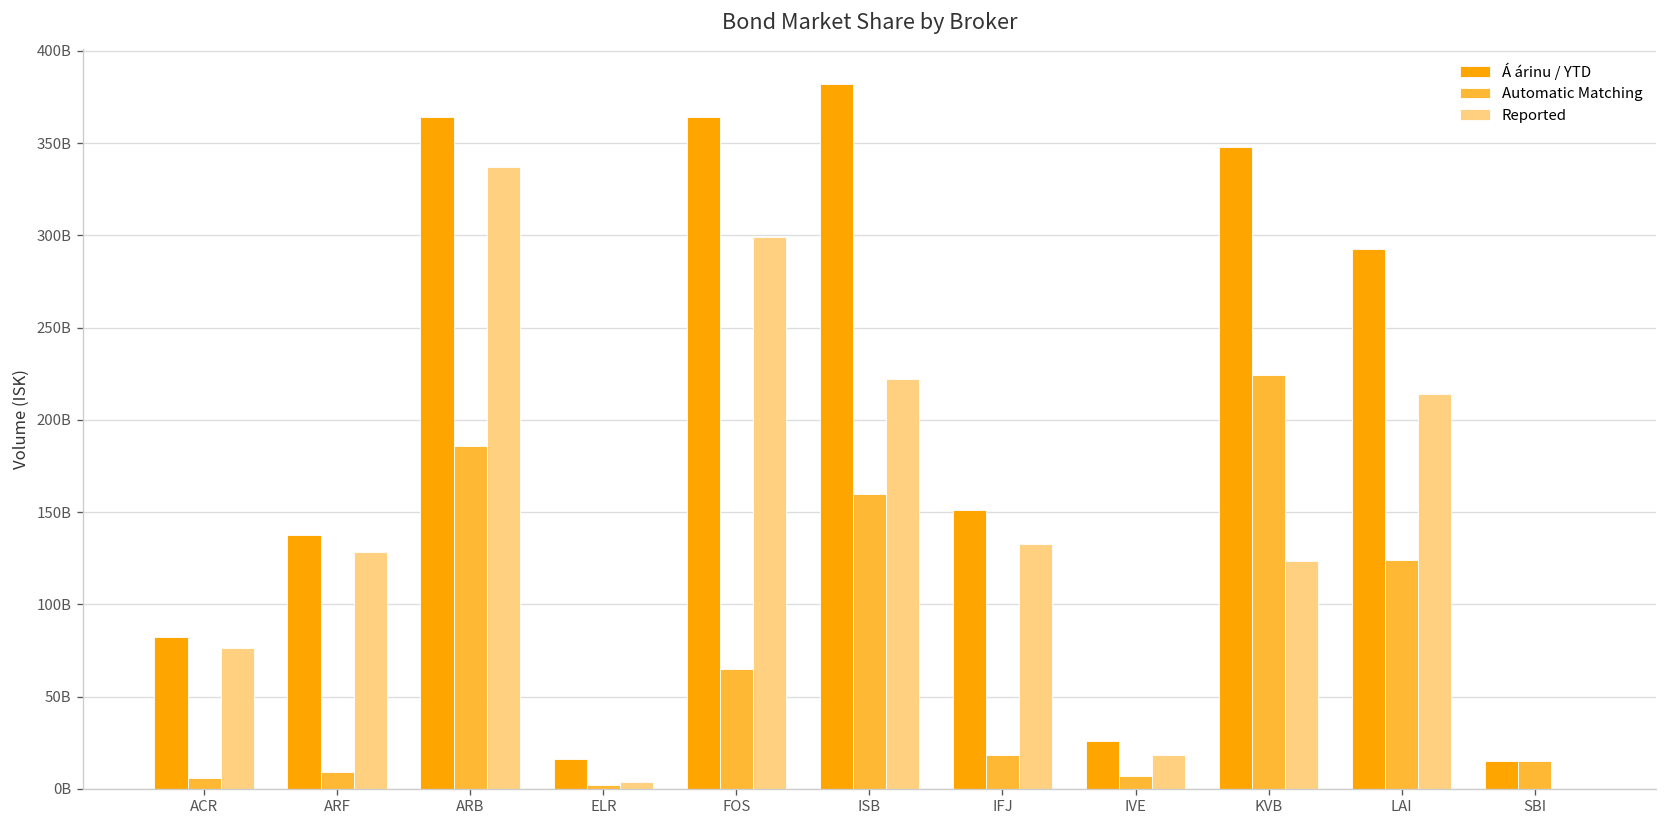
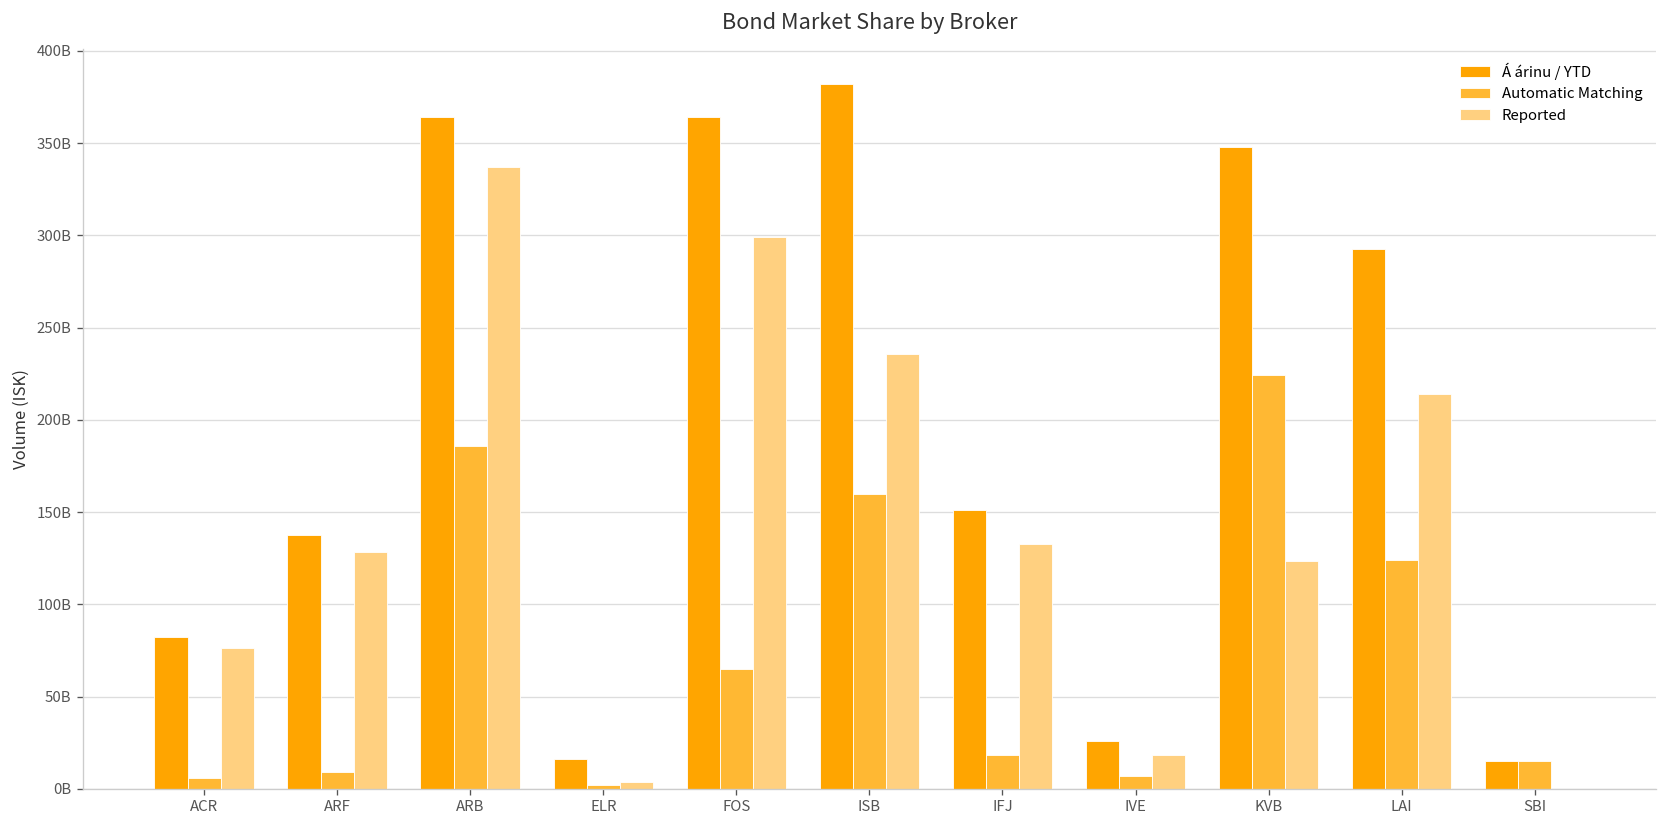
  {
    "Reported": {
      "ACR": 76000000000,
      "ARF": 128000000000,
      "ARB": 337000000000,
      "ELR": 3000000000,
      "FOS": 299000000000,
-     "ISB": 222000000000,
+     "ISB": 236000000000,
      "IFJ": 133000000000,
      "IVE": 19000000000,
      "KVB": 124000000000,
      "LAI": 214000000000,
      "SBI": 0
    }
  }
